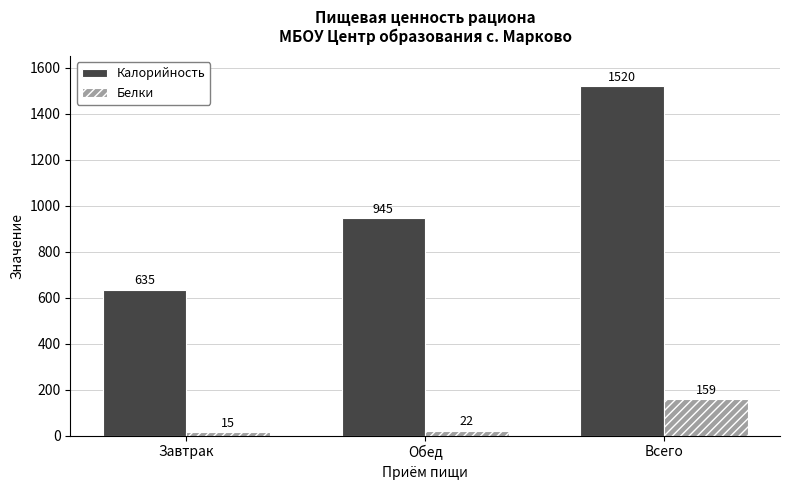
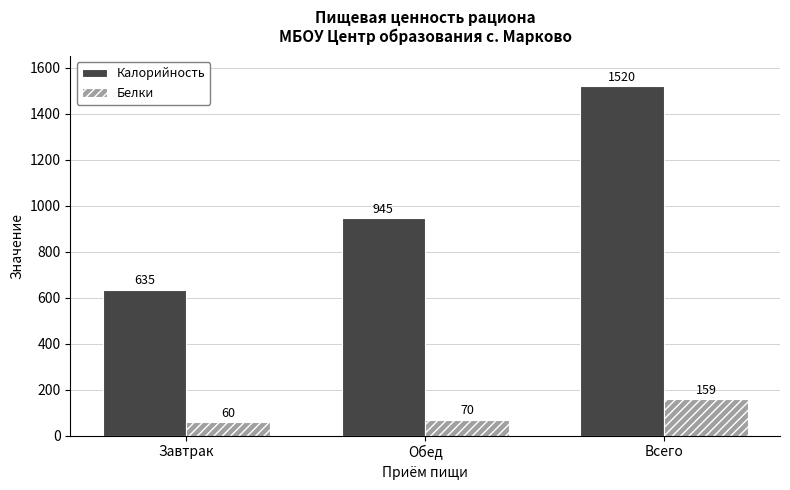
  {
    "Калорийность": {
      "Завтрак": 635,
      "Обед": 945,
      "Всего": 1520
    },
    "Белки": {
-     "Завтрак": 15,
-     "Обед": 22,
+     "Завтрак": 60,
+     "Обед": 70,
      "Всего": 159
    }
  }
